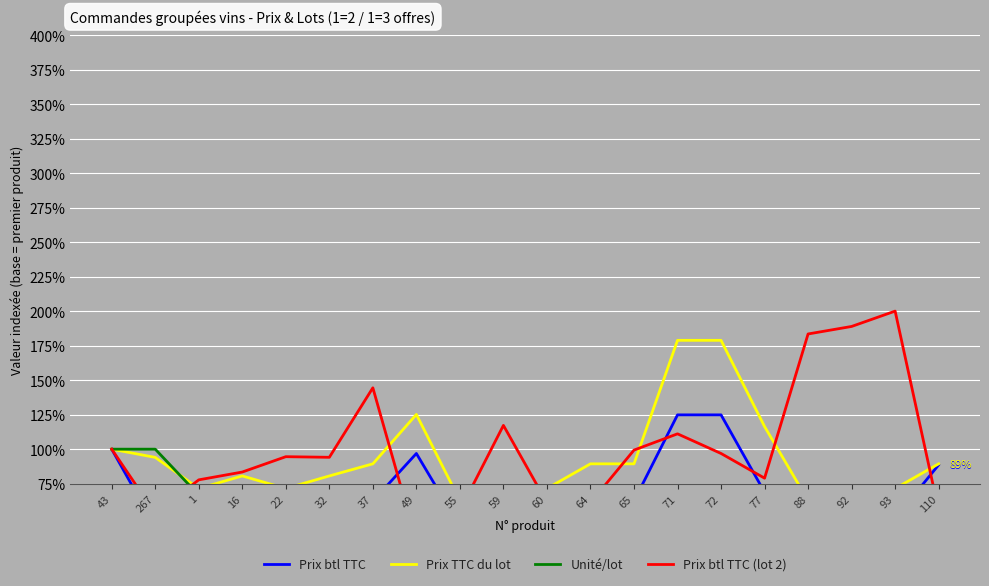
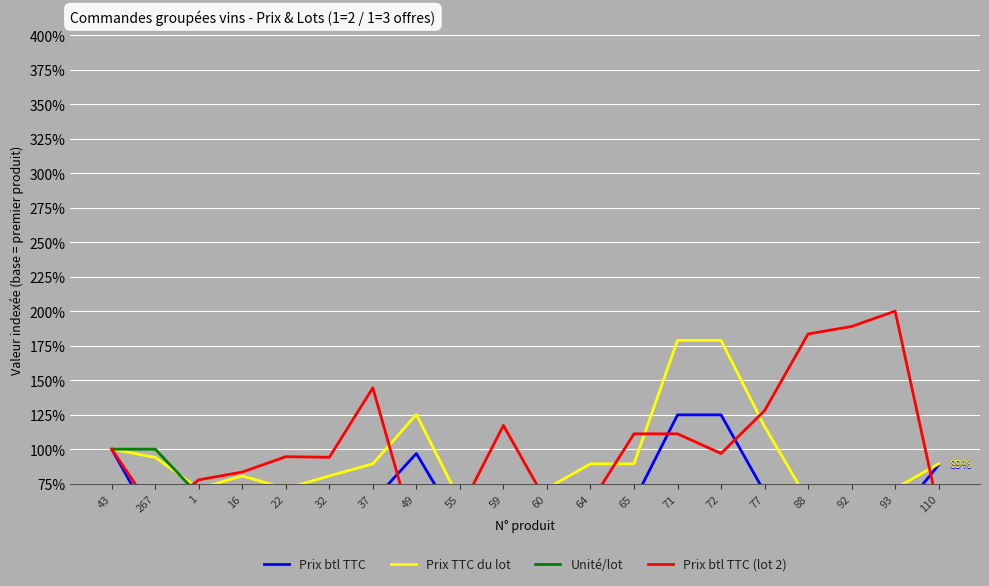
  {
    "Prix btl TTC": {
      "49": "97%",
      "71": "125%",
      "72": "125%"
    },
    "Prix TTC du lot": {
      "267": "94%",
      "16": "81%",
      "32": "81%",
      "37": "89%",
      "49": "125%",
      "64": "89%",
      "65": "89%",
      "71": "179%",
      "72": "179%",
      "77": "116%"
    },
    "Unité/lot": {
      "267": "100%"
    },
    "Prix btl TTC (lot 2)": {
      "1": "78%",
      "16": "83%",
      "22": "95%",
      "32": "94%",
      "37": "144%",
      "59": "117%",
-     "65": "99%",
+     "65": "111%",
      "71": "111%",
      "72": "97%",
-     "77": "79%",
+     "77": "128%",
      "88": "184%",
      "92": "189%",
      "93": "200%"
    }
  }
